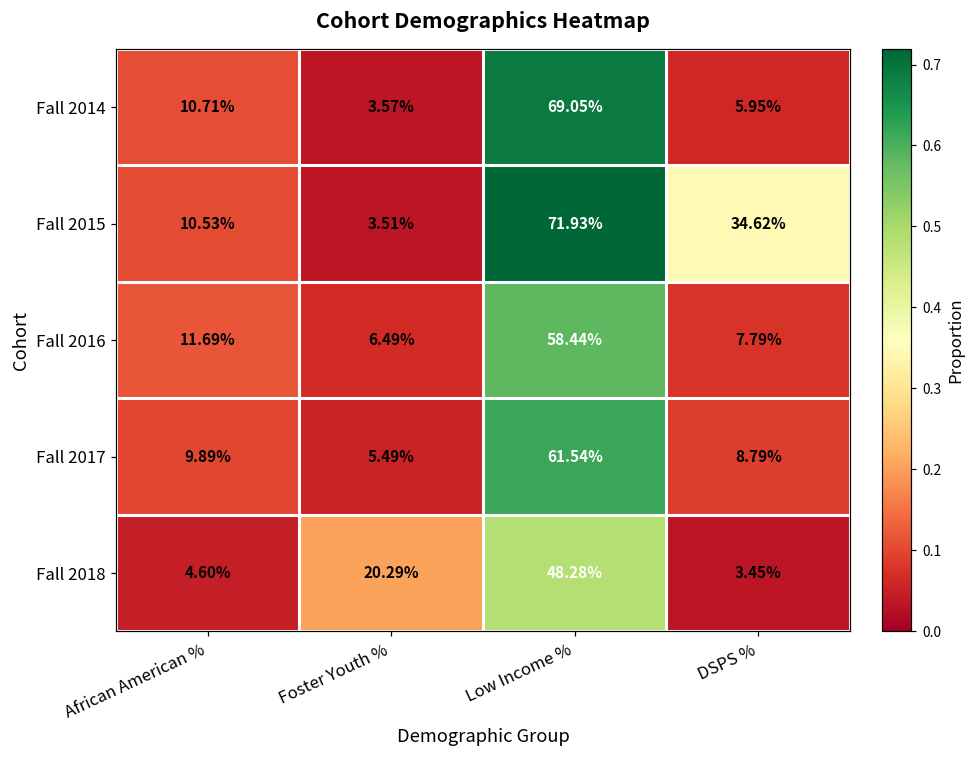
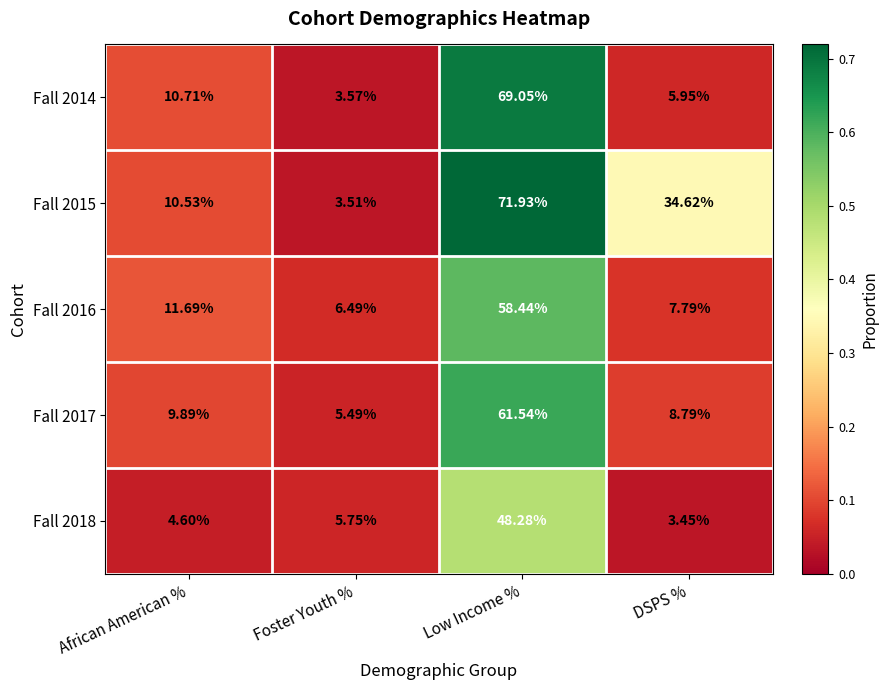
  {
    "Fall 2014": {
      "African American %": "10.71%",
      "Foster Youth %": "3.57%",
      "Low Income %": "69.05%",
      "DSPS %": "5.95%"
    },
    "Fall 2015": {
      "African American %": "10.53%",
      "Foster Youth %": "3.51%",
      "Low Income %": "71.93%",
      "DSPS %": "34.62%"
    },
    "Fall 2016": {
      "African American %": "11.69%",
      "Foster Youth %": "6.49%",
      "Low Income %": "58.44%",
      "DSPS %": "7.79%"
    },
    "Fall 2017": {
      "African American %": "9.89%",
      "Foster Youth %": "5.49%",
      "Low Income %": "61.54%",
      "DSPS %": "8.79%"
    },
    "Fall 2018": {
      "African American %": "4.60%",
-     "Foster Youth %": "20.29%",
+     "Foster Youth %": "5.75%",
      "Low Income %": "48.28%",
      "DSPS %": "3.45%"
    }
  }
